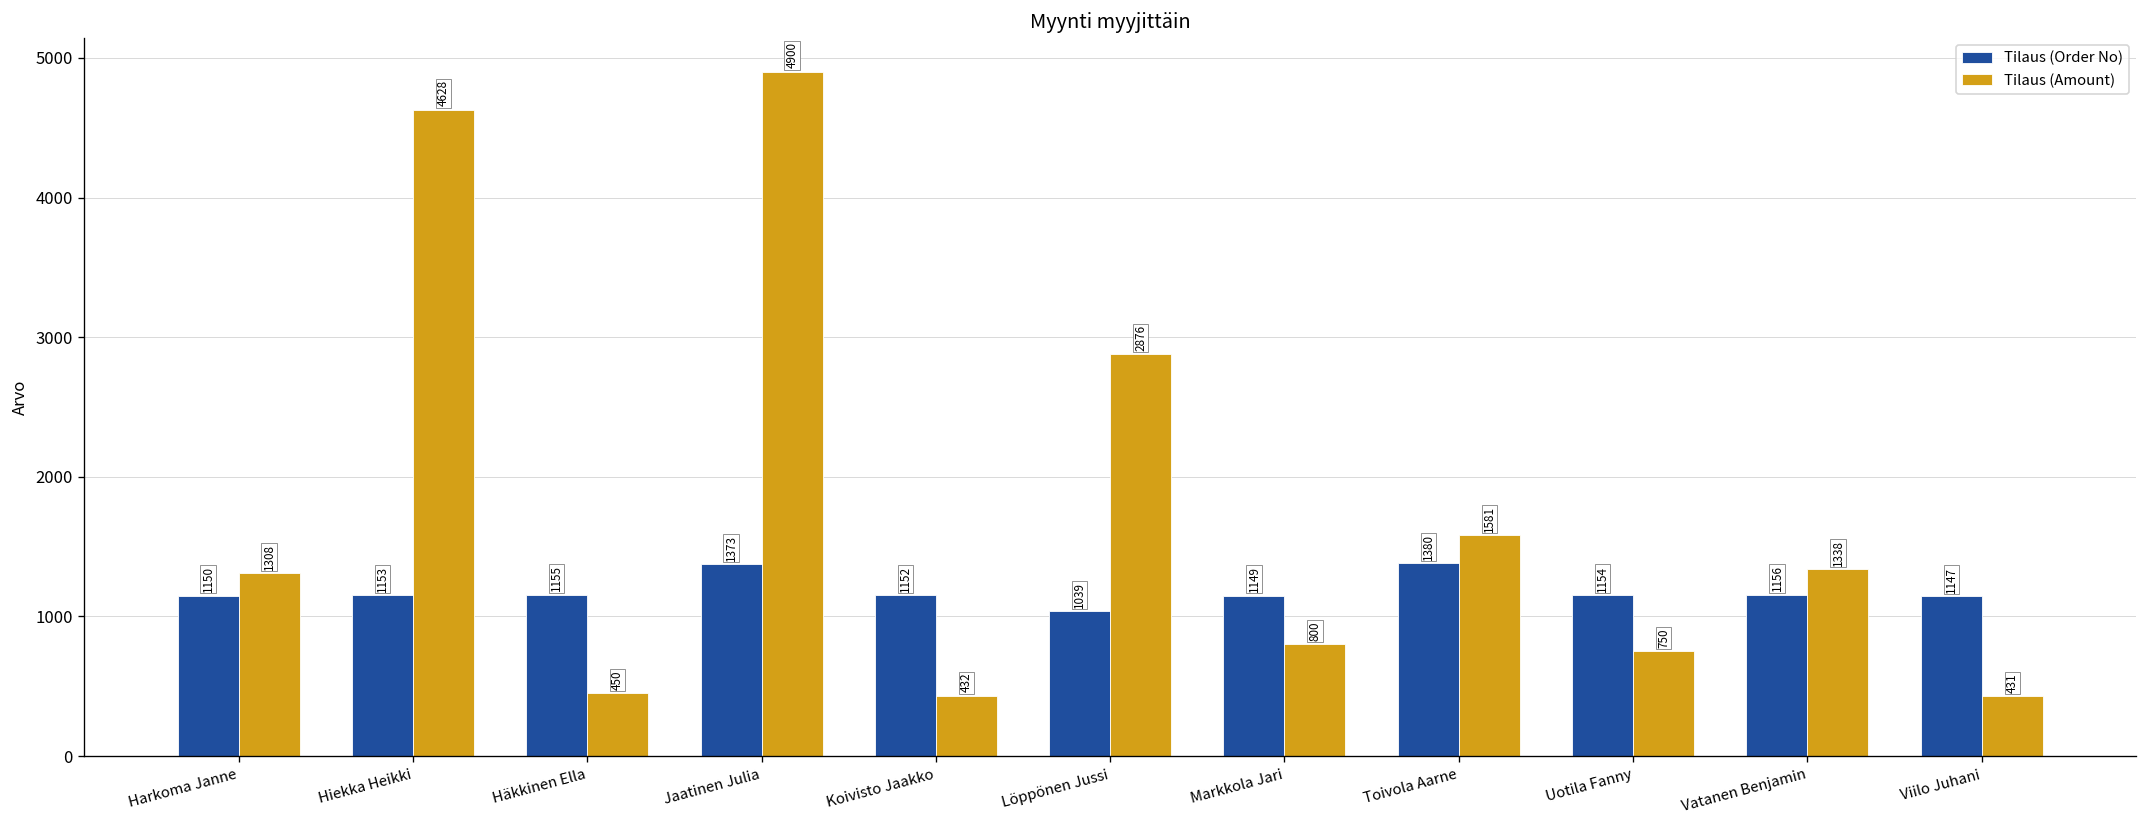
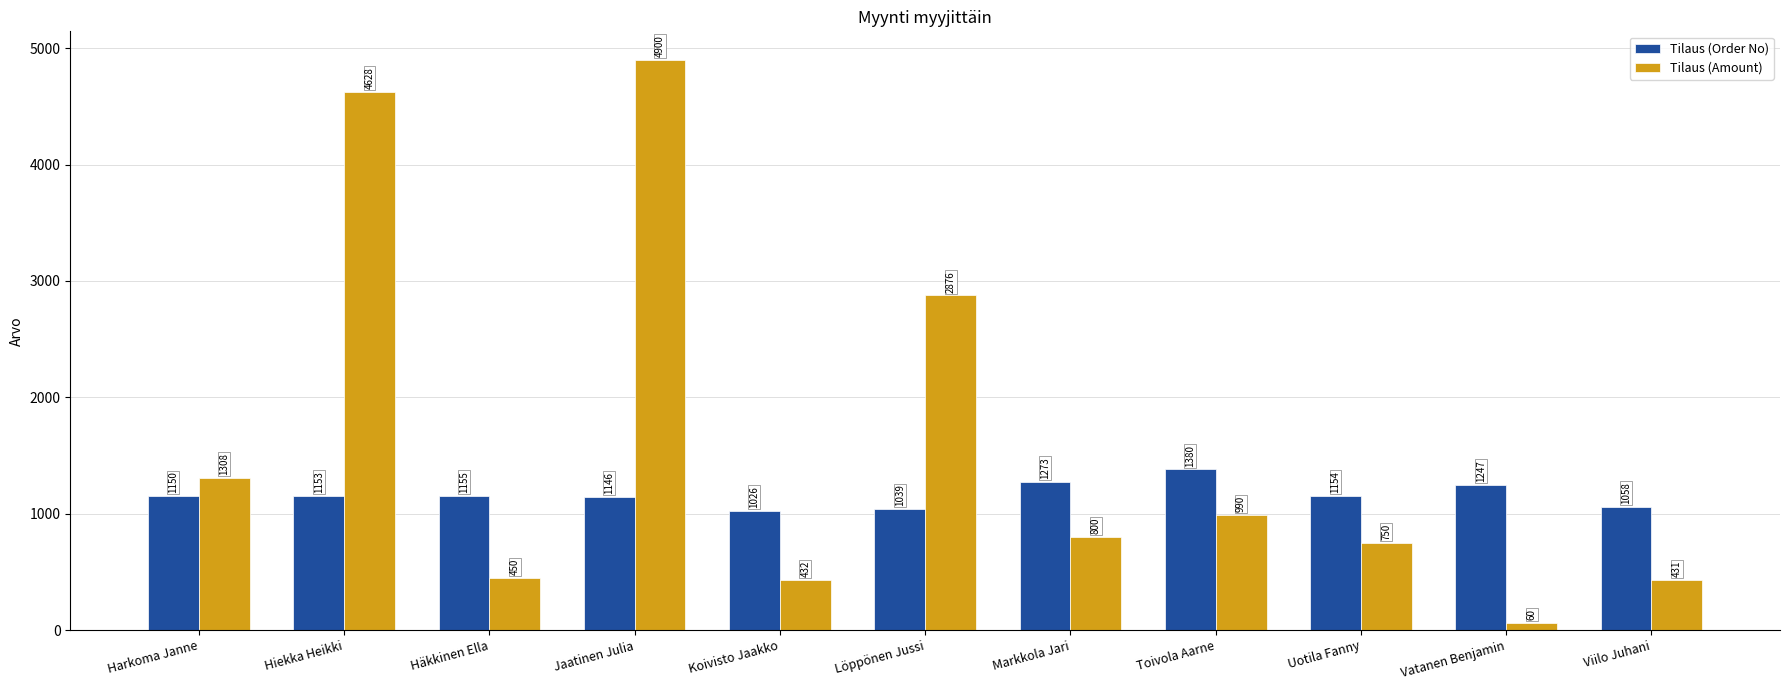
  {
    "Tilaus (Order No)": {
-     "Jaatinen Julia": 1373,
-     "Koivisto Jaakko": 1152,
-     "Markkola Jari": 1149,
-     "Vatanen Benjamin": 1156,
-     "Viilo Juhani": 1147
+     "Jaatinen Julia": 1146,
+     "Koivisto Jaakko": 1026,
+     "Markkola Jari": 1273,
+     "Vatanen Benjamin": 1247,
+     "Viilo Juhani": 1058
    },
    "Tilaus (Amount)": {
-     "Toivola Aarne": 1581,
-     "Vatanen Benjamin": 1338
+     "Toivola Aarne": 990,
+     "Vatanen Benjamin": 60
    }
  }
